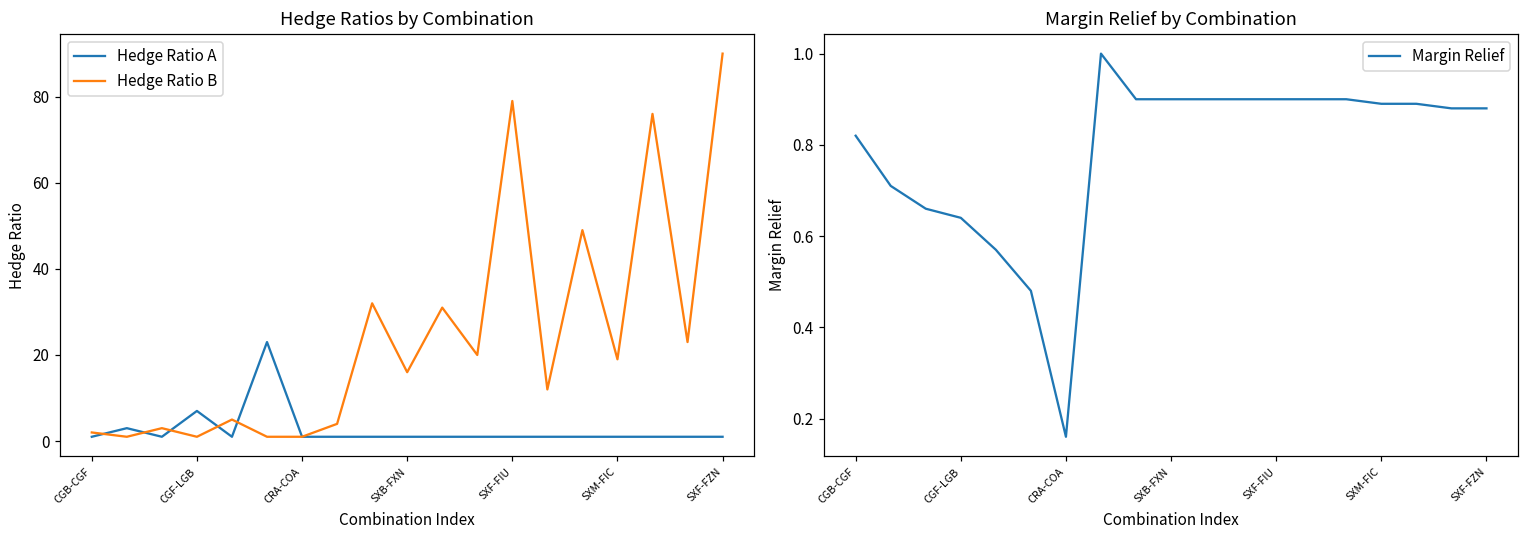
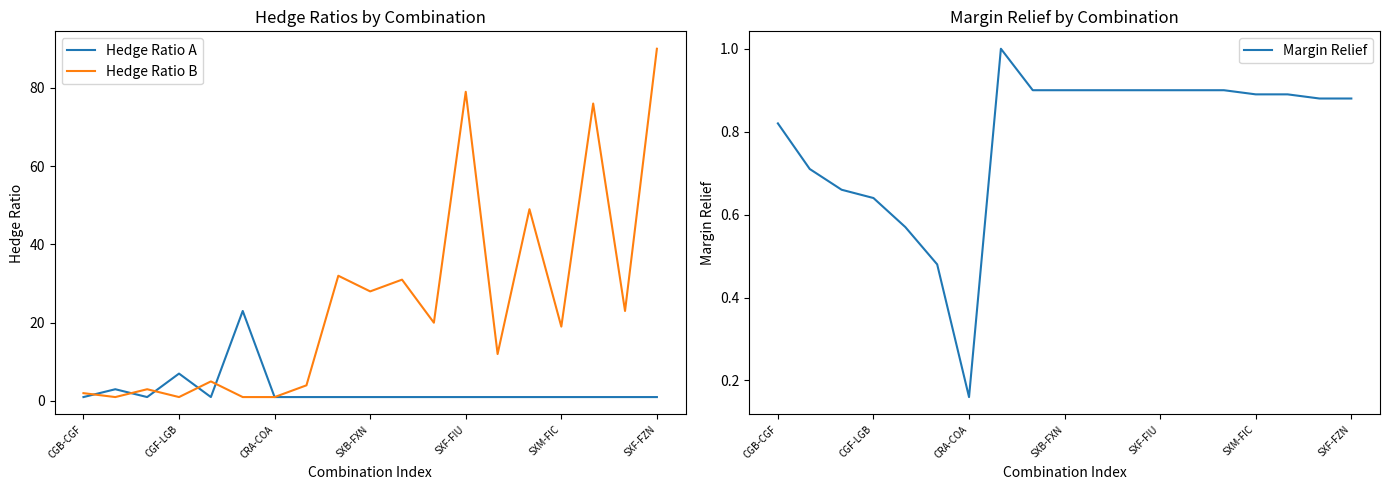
  {
    "Hedge Ratios by Combination": {
      "Hedge Ratio A": {
        "CGB-CGF": 1,
        "CGF-LGB": 7,
        "SXB-FXN": 1,
        "SXF-FIU": 1,
        "SXM-FIC": 1,
        "SXF-FZN": 1
      },
      "Hedge Ratio B": {
        "CGB-CGF": 2,
        "CGF-LGB": 1,
-       "SXB-FXN": 16,
+       "SXB-FXN": 28,
        "SXF-FIU": 79,
        "SXM-FIC": 19,
        "SXF-FZN": 90
      }
    },
    "Margin Relief by Combination": {
      "CGB-CGF": 0.82,
      "CGF-LGB": 0.64,
      "CRA-COA": 0.16,
      "SXB-FXN": 0.90,
      "SXF-FIU": 0.90,
      "SXM-FIC": 0.89,
      "SXF-FZN": 0.88
    }
  }
